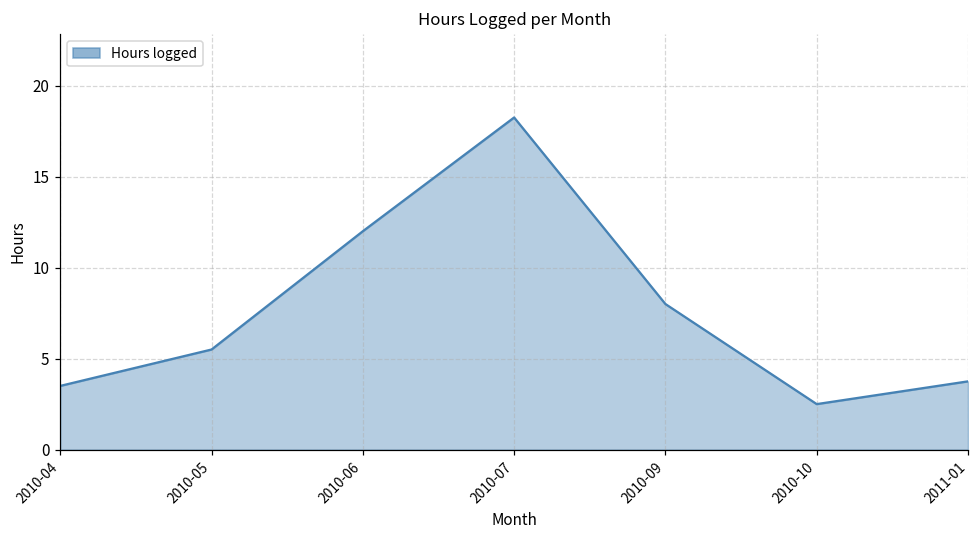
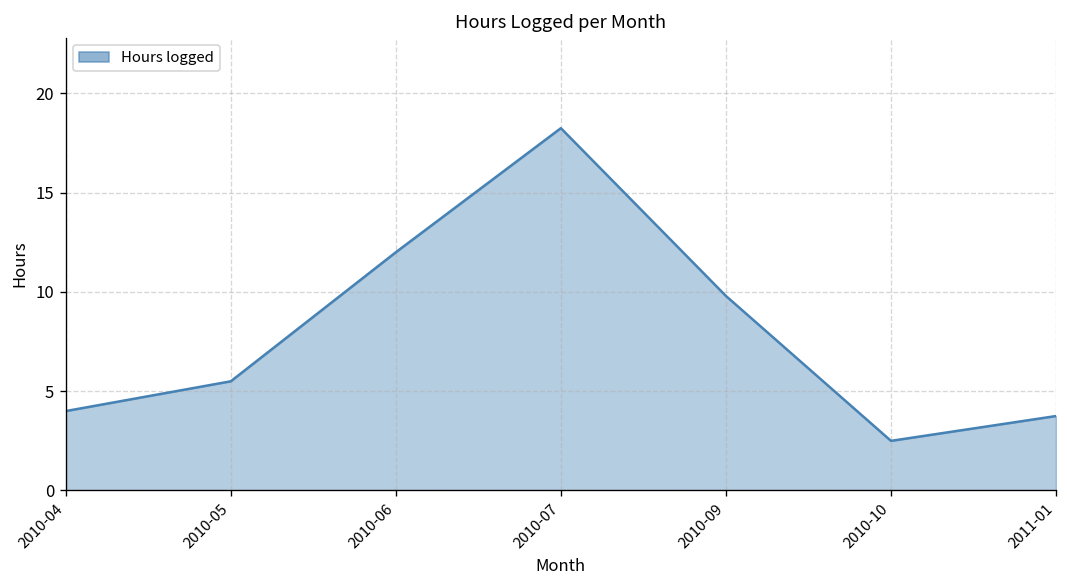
  {
-   "2010-04": 3.5,
+   "2010-04": 4.0,
    "2010-05": 5.5,
    "2010-06": 12.0,
    "2010-07": 18.3,
-   "2010-09": 8.0,
+   "2010-09": 9.8,
    "2010-10": 2.5,
    "2011-01": 3.8
  }
